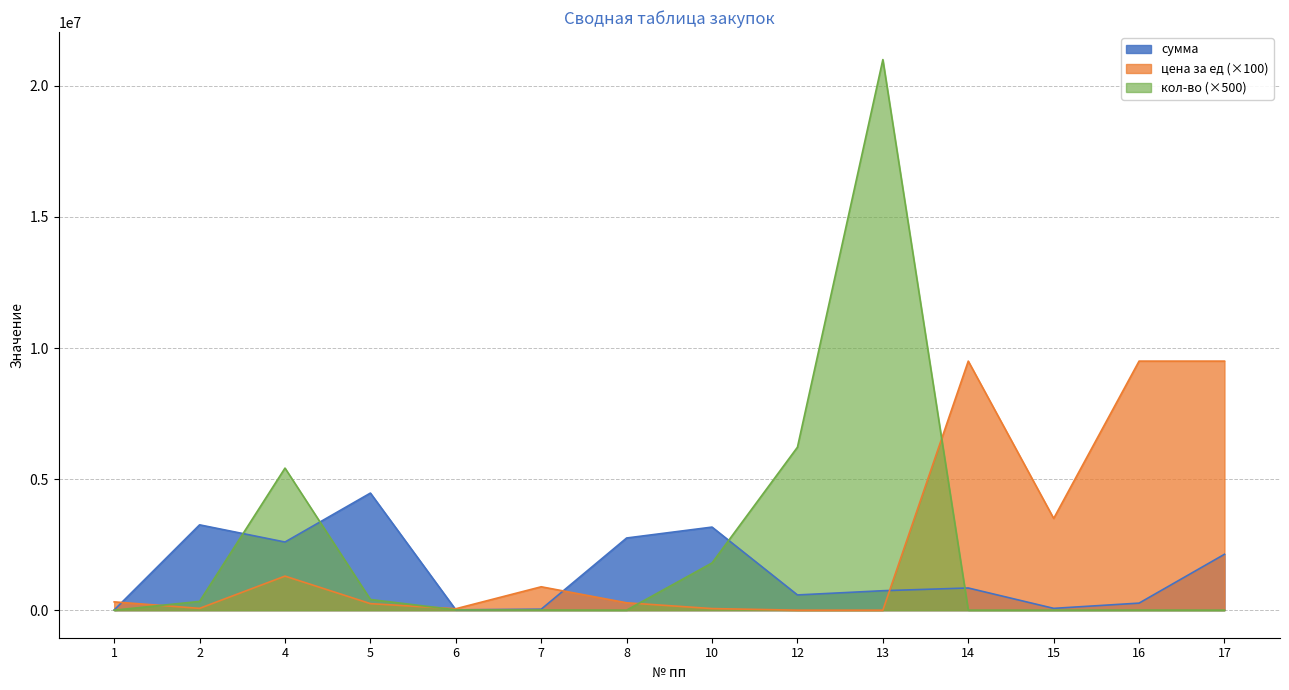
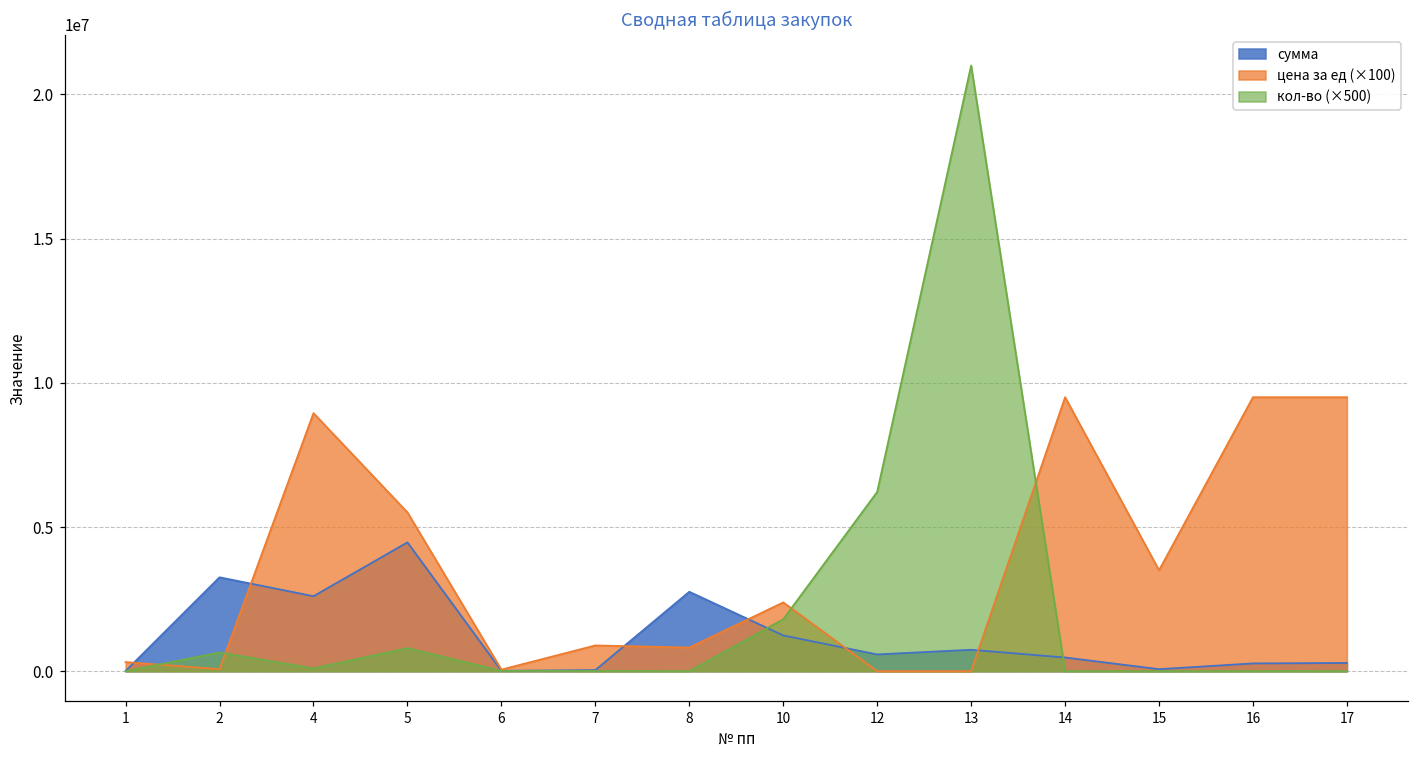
  {
    "сумма": {
      "2": 3300000,
      "4": 2600000,
      "5": 4500000,
      "8": 2800000,
-     "10": 3200000,
+     "10": 1200000,
      "12": 600000,
      "13": 700000,
-     "14": 800000,
+     "14": 500000,
      "16": 300000,
-     "17": 2100000
+     "17": 300000
    },
    "цена за ед (×100)": {
      "1": 300000,
      "2": 100000,
-     "4": 1300000,
-     "5": 300000,
+     "4": 8900000,
+     "5": 5500000,
      "7": 900000,
-     "8": 300000,
-     "10": 100000,
+     "8": 800000,
+     "10": 2400000,
      "12": 0,
      "13": 0,
      "14": 9500000,
      "15": 3500000,
      "16": 9500000,
      "17": 9500000
    },
    "кол-во (×500)": {
-     "2": 300000,
-     "4": 5400000,
-     "5": 400000,
+     "2": 700000,
+     "4": 100000,
+     "5": 800000,
      "8": 0,
      "10": 1800000,
      "12": 6200000,
      "13": 21000000,
      "14": 0,
      "16": 0,
      "17": 0
    }
  }
